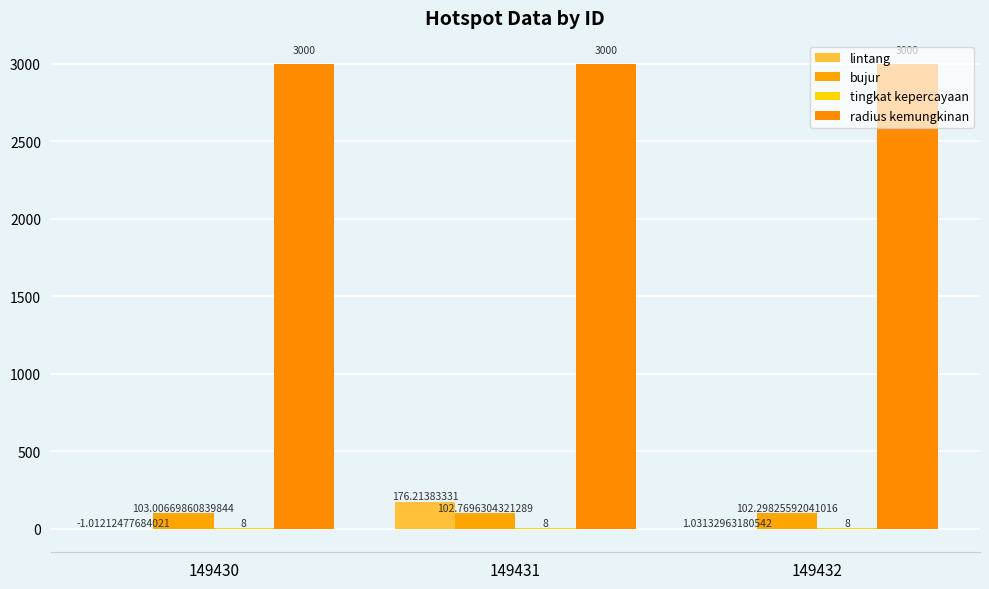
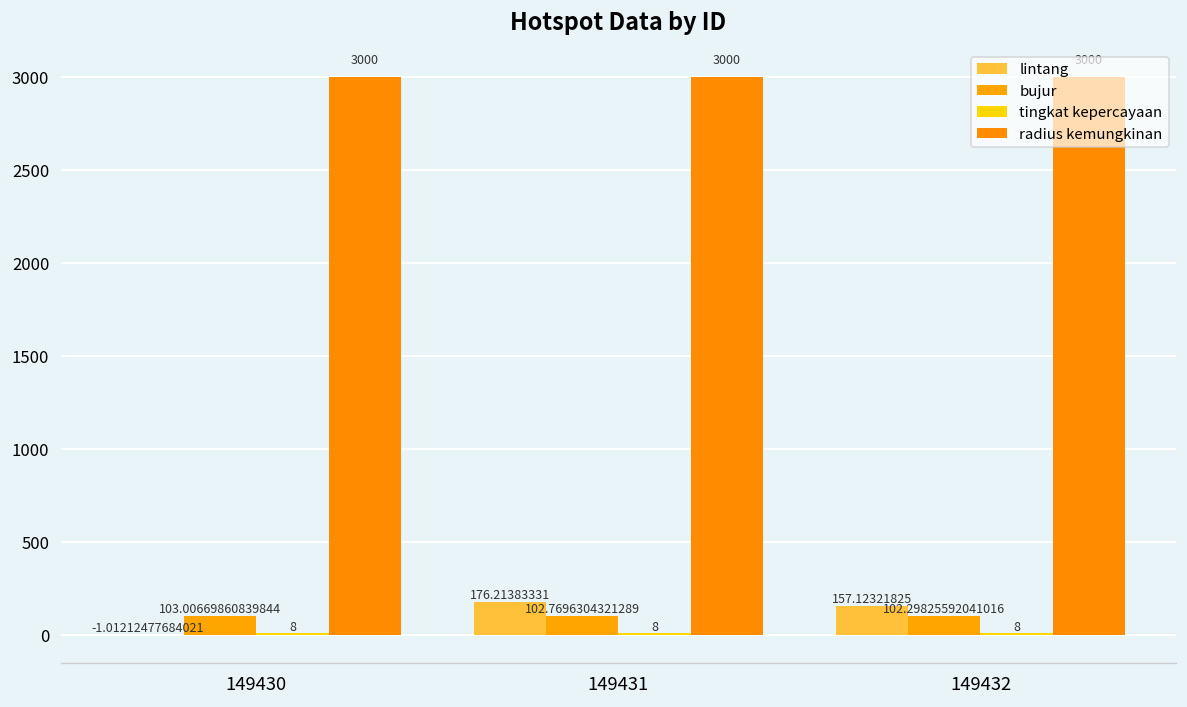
  {
    "lintang": {
      "149430": -1.01212477684021,
      "149431": 176.21383331,
-     "149432": 1.03132963180542
+     "149432": 157.12321825
    }
  }
